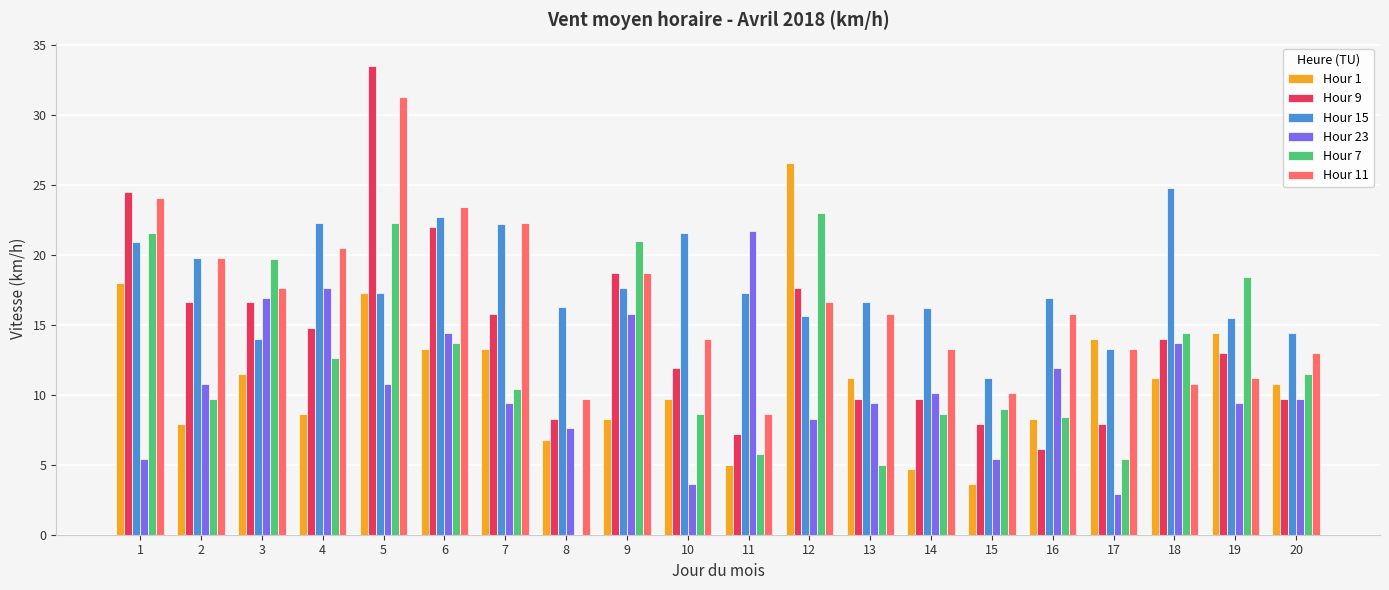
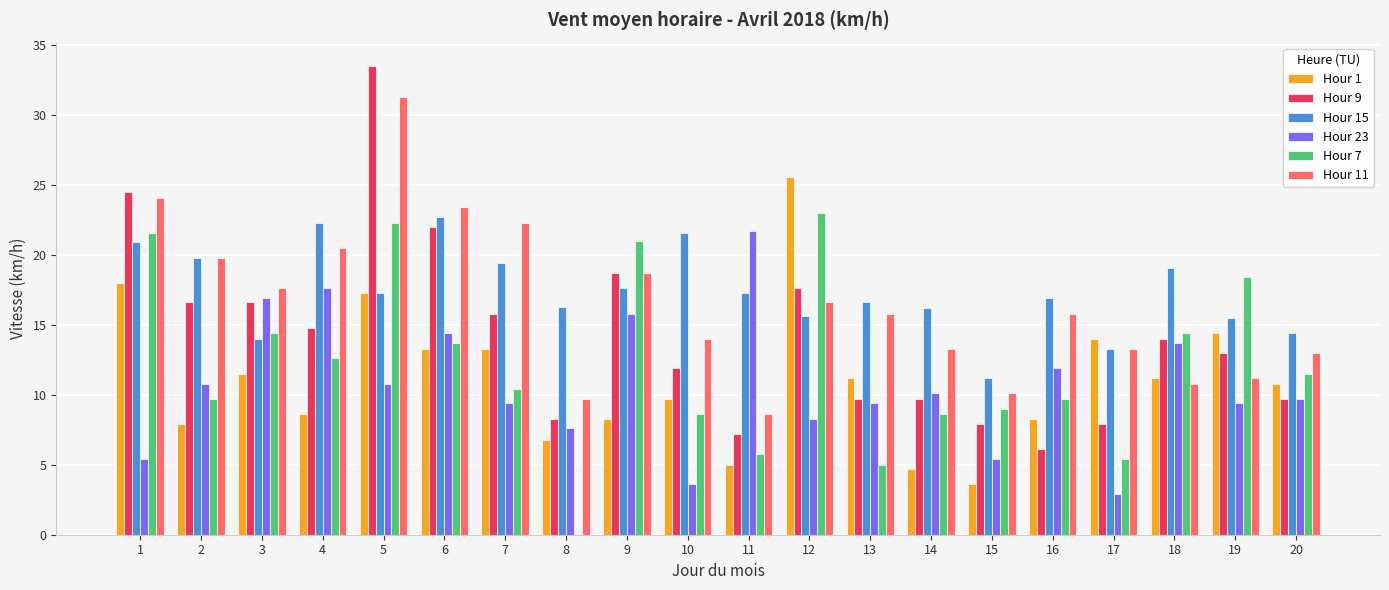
  {
    "Hour 1": {
      "1": 18.0,
      "2": 7.9,
      "3": 11.5,
      "4": 8.6,
      "5": 17.3,
      "6": 13.3,
      "7": 13.3,
      "8": 6.8,
      "9": 8.3,
      "10": 9.7,
      "11": 5.0,
-     "12": 26.6,
+     "12": 25.6,
      "13": 11.2,
      "14": 4.7,
      "15": 3.6,
      "16": 8.3,
      "17": 14.0,
      "18": 11.2,
      "19": 14.4,
      "20": 10.8
    },
    "Hour 15": {
      "1": 20.9,
      "2": 19.8,
      "3": 14.0,
      "4": 22.3,
      "5": 17.3,
      "6": 22.7,
-     "7": 22.2,
+     "7": 19.4,
      "8": 16.3,
      "9": 17.6,
      "10": 21.6,
      "11": 17.3,
      "12": 15.6,
      "13": 16.6,
      "14": 16.2,
      "15": 11.2,
      "16": 16.9,
      "17": 13.3,
-     "18": 24.8,
+     "18": 19.1,
      "19": 15.5,
      "20": 14.4
    },
    "Hour 23": {
      "1": 5.4,
      "2": 10.8,
      "3": 16.9,
      "4": 17.6,
      "5": 10.8,
      "6": 14.4,
      "7": 9.4,
      "8": 7.6,
      "9": 15.8,
      "10": 3.6,
      "11": 21.7,
      "12": 8.3,
      "13": 9.4,
      "14": 10.1,
      "15": 5.4,
      "16": 11.9,
      "17": 2.9,
      "18": 13.7,
      "19": 9.4,
      "20": 9.7
    },
    "Hour 7": {
      "1": 21.6,
      "2": 9.7,
-     "3": 19.7,
+     "3": 14.4,
      "4": 12.6,
      "5": 22.3,
      "6": 13.7,
      "7": 10.4,
      "8": 0.0,
      "9": 21.0,
      "10": 8.6,
      "11": 5.8,
      "12": 23.0,
      "13": 5.0,
      "14": 8.6,
      "15": 9.0,
-     "16": 8.4,
+     "16": 9.7,
      "17": 5.4,
      "18": 14.4,
      "19": 18.4,
      "20": 11.5
    }
  }
